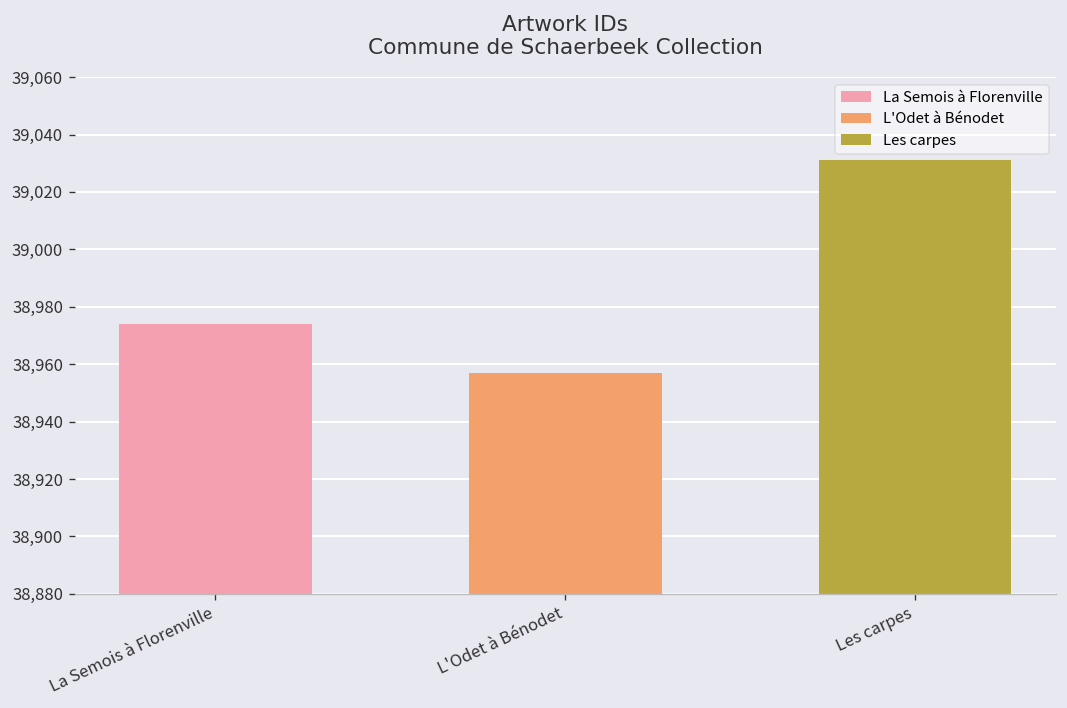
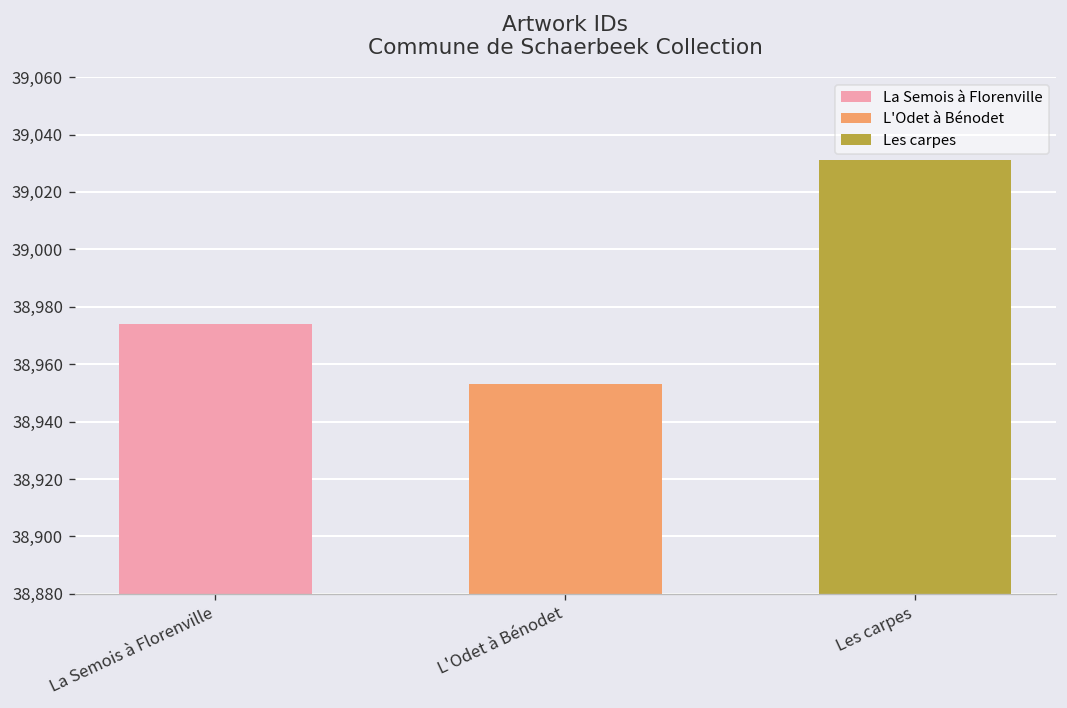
  {
    "La Semois à Florenville": "38,974",
-   "L'Odet à Bénodet": "38,957",
+   "L'Odet à Bénodet": "38,953",
    "Les carpes": "39,031"
  }
